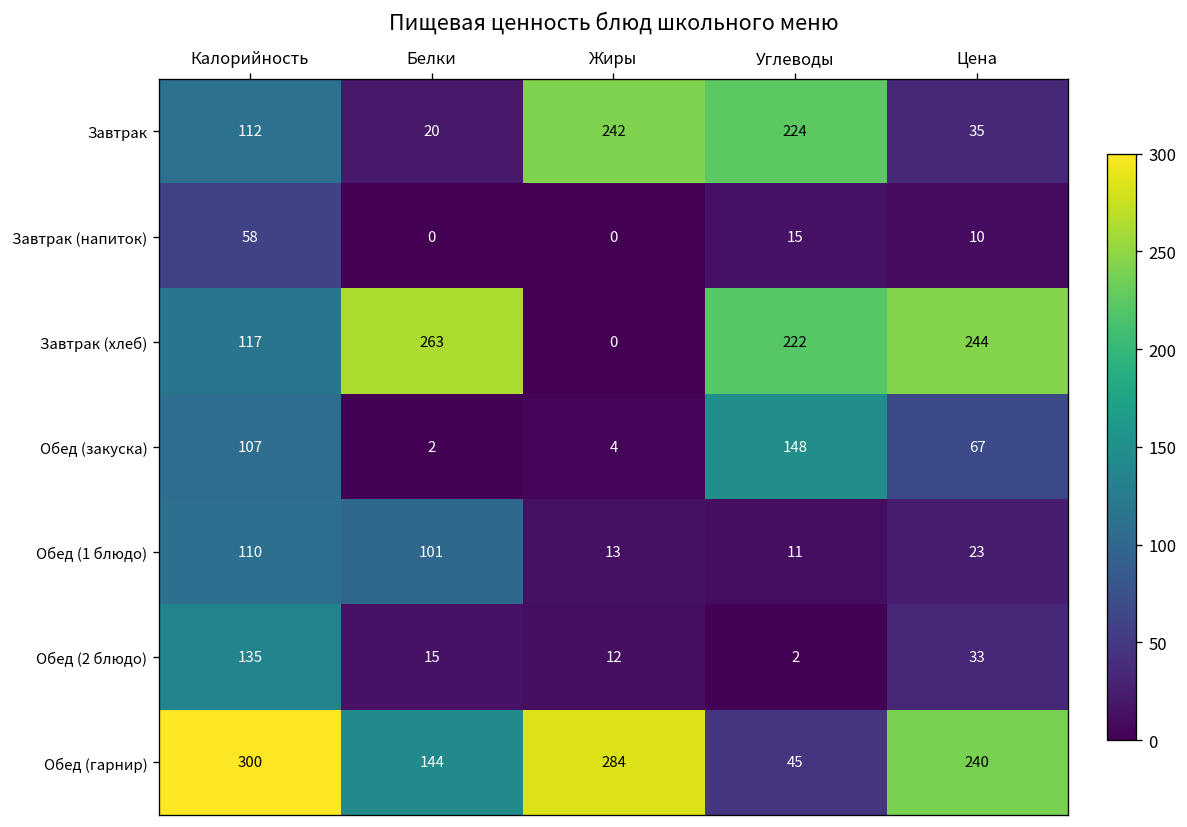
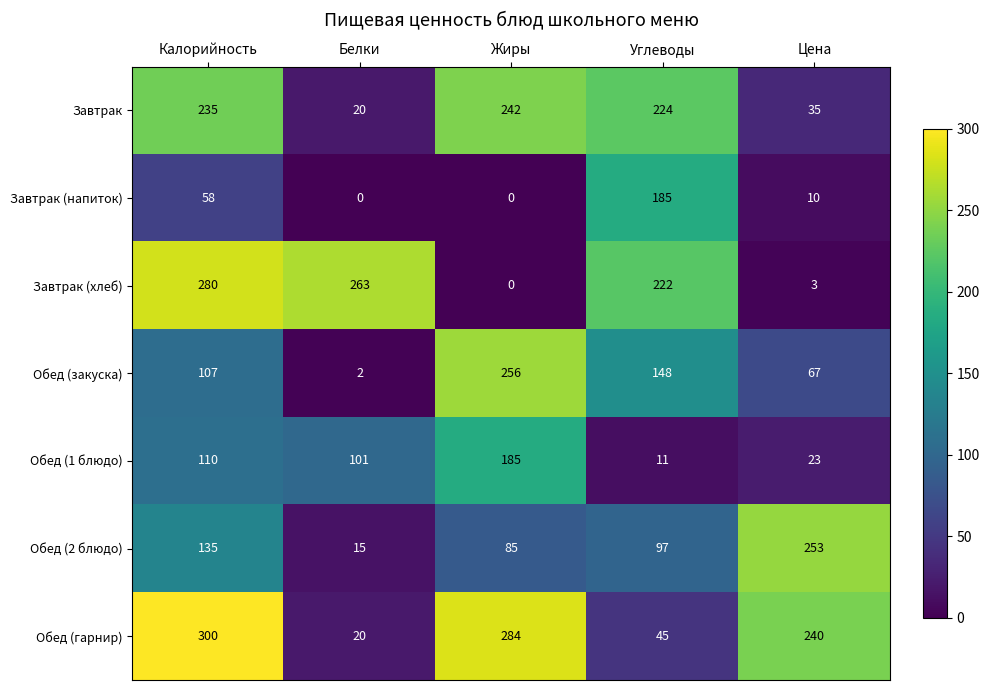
  {
    "Завтрак": {
-     "Калорийность": 112,
+     "Калорийность": 235,
      "Белки": 20,
      "Жиры": 242,
      "Углеводы": 224,
      "Цена": 35
    },
    "Завтрак (напиток)": {
      "Калорийность": 58,
      "Белки": 0,
      "Жиры": 0,
-     "Углеводы": 15,
+     "Углеводы": 185,
      "Цена": 10
    },
    "Завтрак (хлеб)": {
-     "Калорийность": 117,
+     "Калорийность": 280,
      "Белки": 263,
      "Жиры": 0,
      "Углеводы": 222,
-     "Цена": 244
+     "Цена": 3
    },
    "Обед (закуска)": {
      "Калорийность": 107,
      "Белки": 2,
-     "Жиры": 4,
+     "Жиры": 256,
      "Углеводы": 148,
      "Цена": 67
    },
    "Обед (1 блюдо)": {
      "Калорийность": 110,
      "Белки": 101,
-     "Жиры": 13,
+     "Жиры": 185,
      "Углеводы": 11,
      "Цена": 23
    },
    "Обед (2 блюдо)": {
      "Калорийность": 135,
      "Белки": 15,
-     "Жиры": 12,
-     "Углеводы": 2,
-     "Цена": 33
+     "Жиры": 85,
+     "Углеводы": 97,
+     "Цена": 253
    },
    "Обед (гарнир)": {
      "Калорийность": 300,
-     "Белки": 144,
+     "Белки": 20,
      "Жиры": 284,
      "Углеводы": 45,
      "Цена": 240
    }
  }
